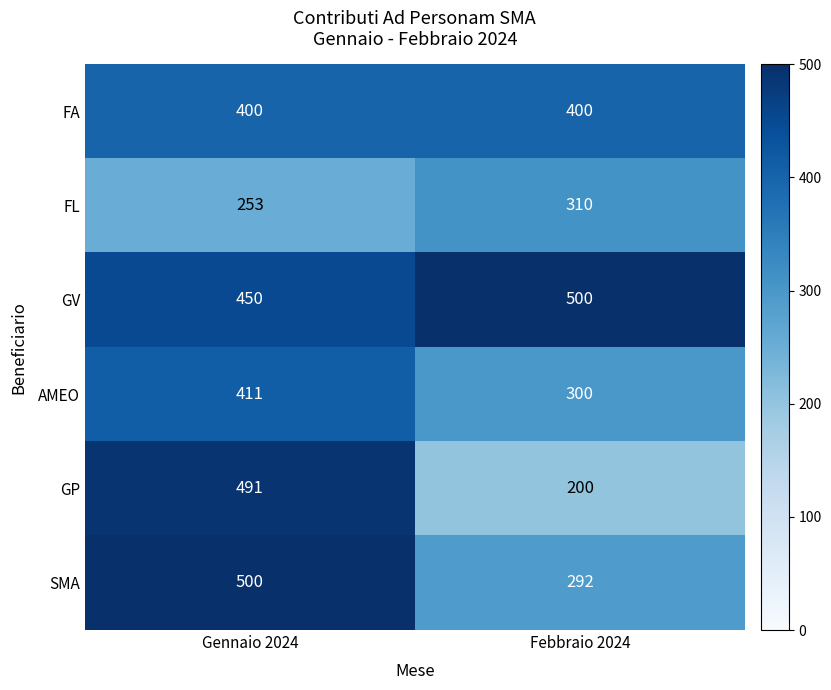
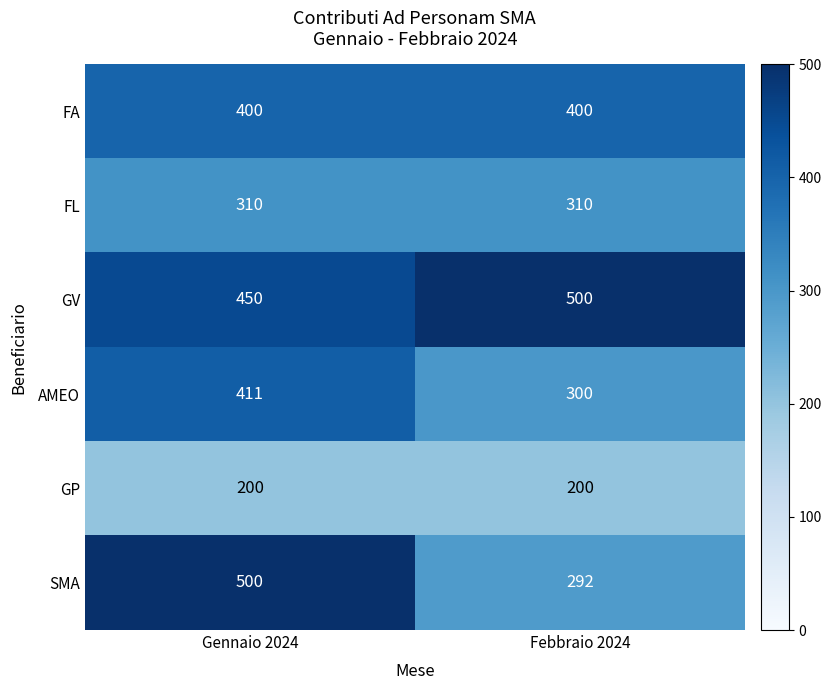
  {
    "FA": {
      "Gennaio 2024": 400,
      "Febbraio 2024": 400
    },
    "FL": {
-     "Gennaio 2024": 253,
+     "Gennaio 2024": 310,
      "Febbraio 2024": 310
    },
    "GV": {
      "Gennaio 2024": 450,
      "Febbraio 2024": 500
    },
    "AMEO": {
      "Gennaio 2024": 411,
      "Febbraio 2024": 300
    },
    "GP": {
-     "Gennaio 2024": 491,
+     "Gennaio 2024": 200,
      "Febbraio 2024": 200
    },
    "SMA": {
      "Gennaio 2024": 500,
      "Febbraio 2024": 292
    }
  }
